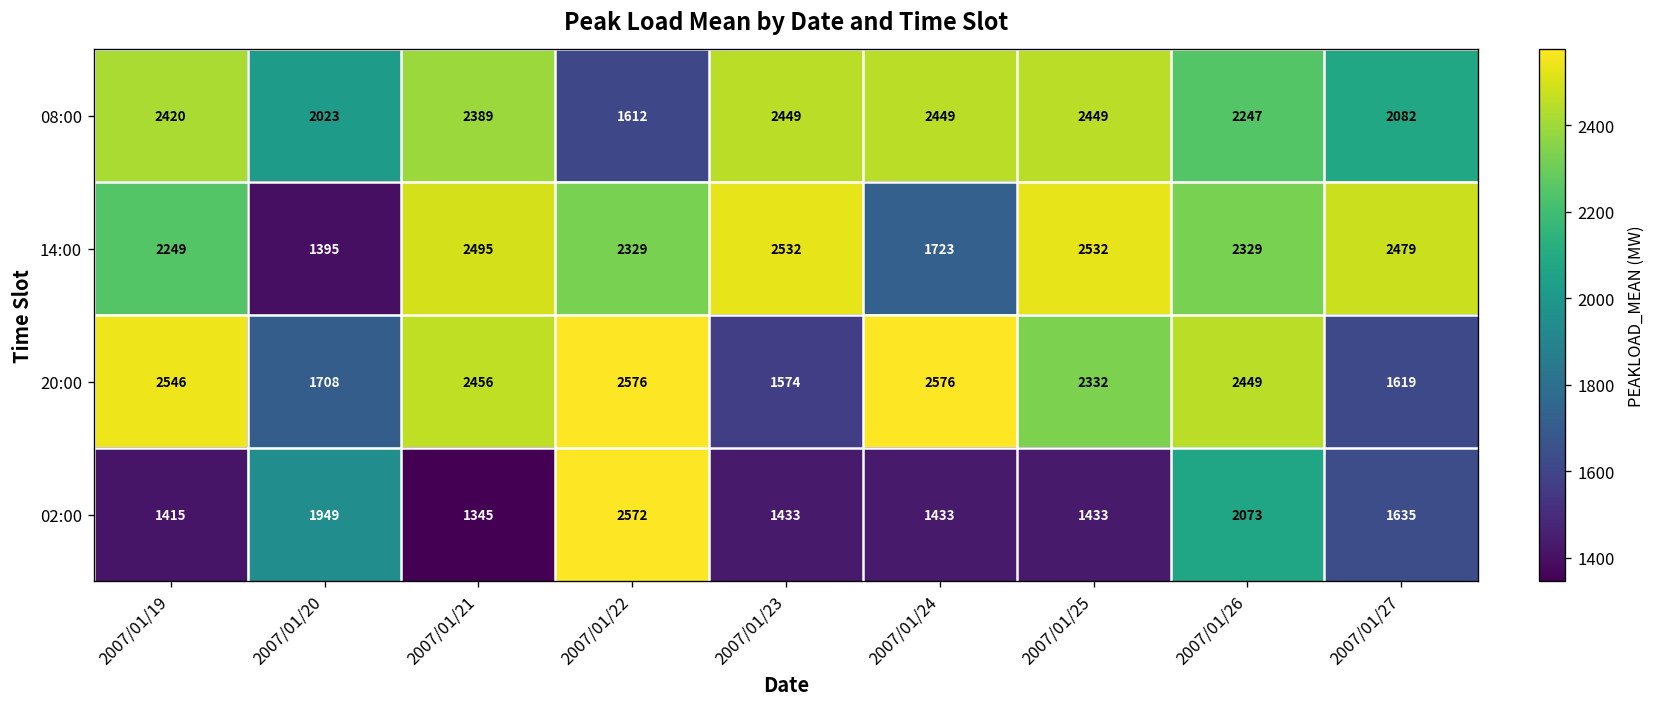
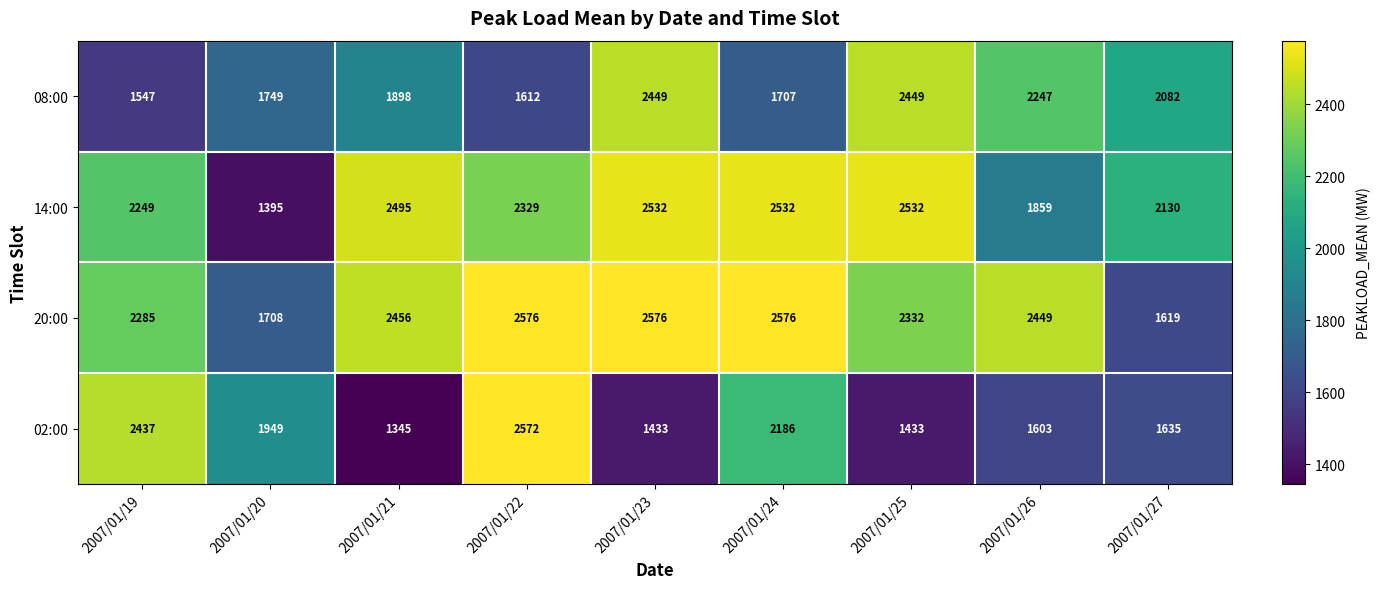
  {
    "08:00": {
-     "2007/01/19": 2420,
-     "2007/01/20": 2023,
-     "2007/01/21": 2389,
+     "2007/01/19": 1547,
+     "2007/01/20": 1749,
+     "2007/01/21": 1898,
      "2007/01/22": 1612,
      "2007/01/23": 2449,
-     "2007/01/24": 2449,
+     "2007/01/24": 1707,
      "2007/01/25": 2449,
      "2007/01/26": 2247,
      "2007/01/27": 2082
    },
    "14:00": {
      "2007/01/19": 2249,
      "2007/01/20": 1395,
      "2007/01/21": 2495,
      "2007/01/22": 2329,
      "2007/01/23": 2532,
-     "2007/01/24": 1723,
+     "2007/01/24": 2532,
      "2007/01/25": 2532,
-     "2007/01/26": 2329,
-     "2007/01/27": 2479
+     "2007/01/26": 1859,
+     "2007/01/27": 2130
    },
    "20:00": {
-     "2007/01/19": 2546,
+     "2007/01/19": 2285,
      "2007/01/20": 1708,
      "2007/01/21": 2456,
      "2007/01/22": 2576,
-     "2007/01/23": 1574,
+     "2007/01/23": 2576,
      "2007/01/24": 2576,
      "2007/01/25": 2332,
      "2007/01/26": 2449,
      "2007/01/27": 1619
    },
    "02:00": {
-     "2007/01/19": 1415,
+     "2007/01/19": 2437,
      "2007/01/20": 1949,
      "2007/01/21": 1345,
      "2007/01/22": 2572,
      "2007/01/23": 1433,
-     "2007/01/24": 1433,
+     "2007/01/24": 2186,
      "2007/01/25": 1433,
-     "2007/01/26": 2073,
+     "2007/01/26": 1603,
      "2007/01/27": 1635
    }
  }
